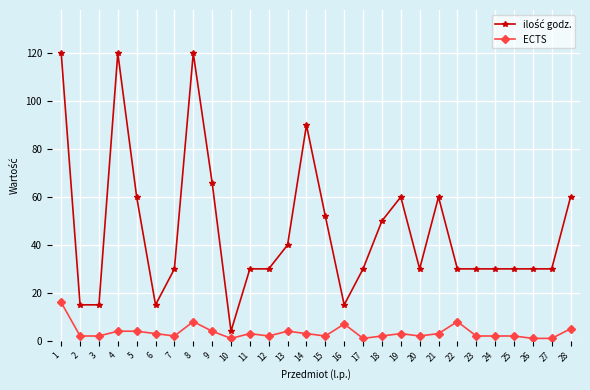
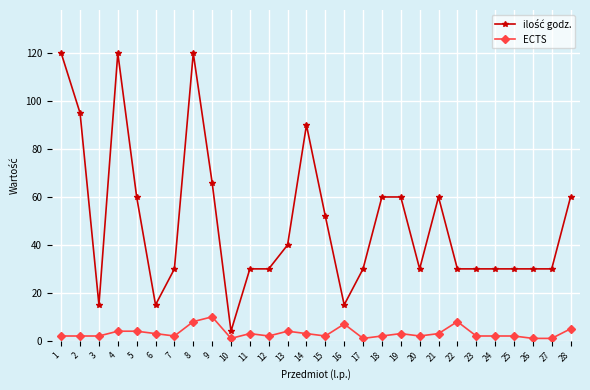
  {
    "ilość godz.": {
      "1": 120,
-     "2": 15,
+     "2": 95,
      "3": 15,
      "4": 120,
      "5": 60,
      "6": 15,
      "7": 30,
      "8": 120,
      "9": 66,
      "10": 4,
      "11": 30,
      "12": 30,
      "13": 40,
      "14": 90,
      "15": 52,
      "16": 15,
      "17": 30,
-     "18": 50,
+     "18": 60,
      "19": 60,
      "20": 30,
      "21": 60,
      "22": 30,
      "23": 30,
      "24": 30,
      "25": 30,
      "26": 30,
      "27": 30,
      "28": 60
    },
    "ECTS": {
-     "1": 16,
+     "1": 2,
      "2": 2,
      "3": 2,
      "4": 4,
      "5": 4,
      "6": 3,
      "7": 2,
      "8": 8,
-     "9": 4,
+     "9": 10,
      "10": 1,
      "11": 3,
      "12": 2,
      "13": 4,
      "14": 3,
      "15": 2,
      "16": 7,
      "17": 1,
      "18": 2,
      "19": 3,
      "20": 2,
      "21": 3,
      "22": 8,
      "23": 2,
      "24": 2,
      "25": 2,
      "26": 1,
      "27": 1,
      "28": 5
    }
  }
